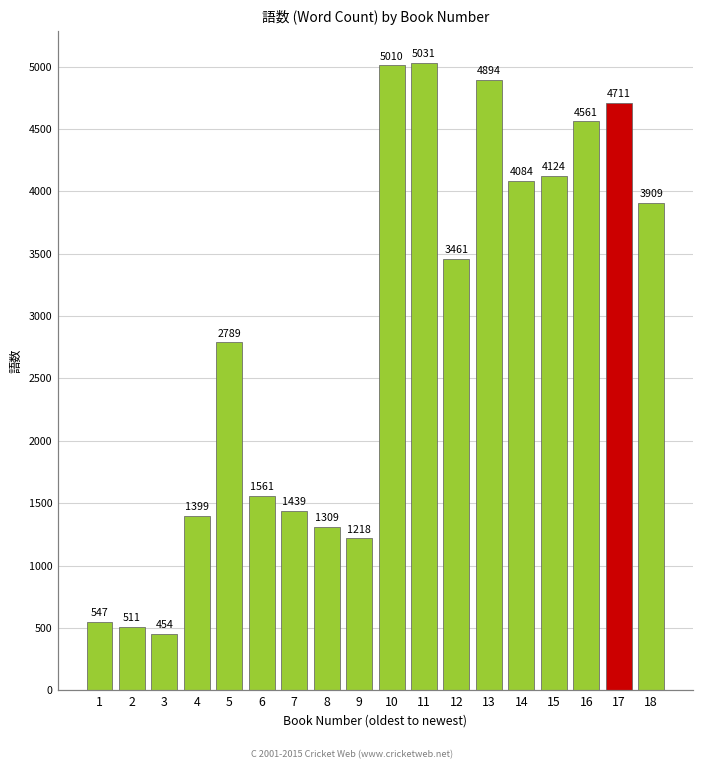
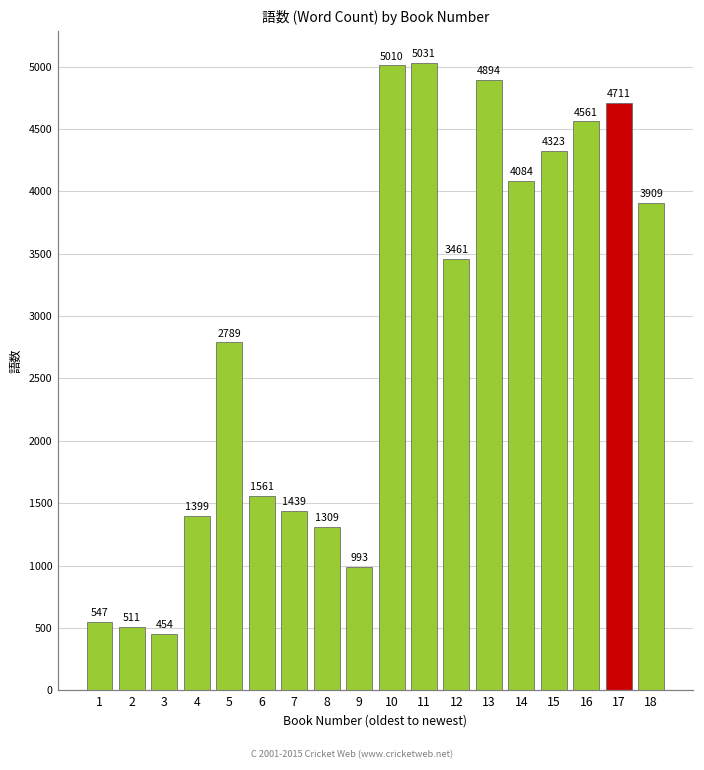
  {
    "1": 547,
    "2": 511,
    "3": 454,
    "4": 1399,
    "5": 2789,
    "6": 1561,
    "7": 1439,
    "8": 1309,
-   "9": 1218,
+   "9": 993,
    "10": 5010,
    "11": 5031,
    "12": 3461,
    "13": 4894,
    "14": 4084,
-   "15": 4124,
+   "15": 4323,
    "16": 4561,
    "17": 4711,
    "18": 3909
  }
